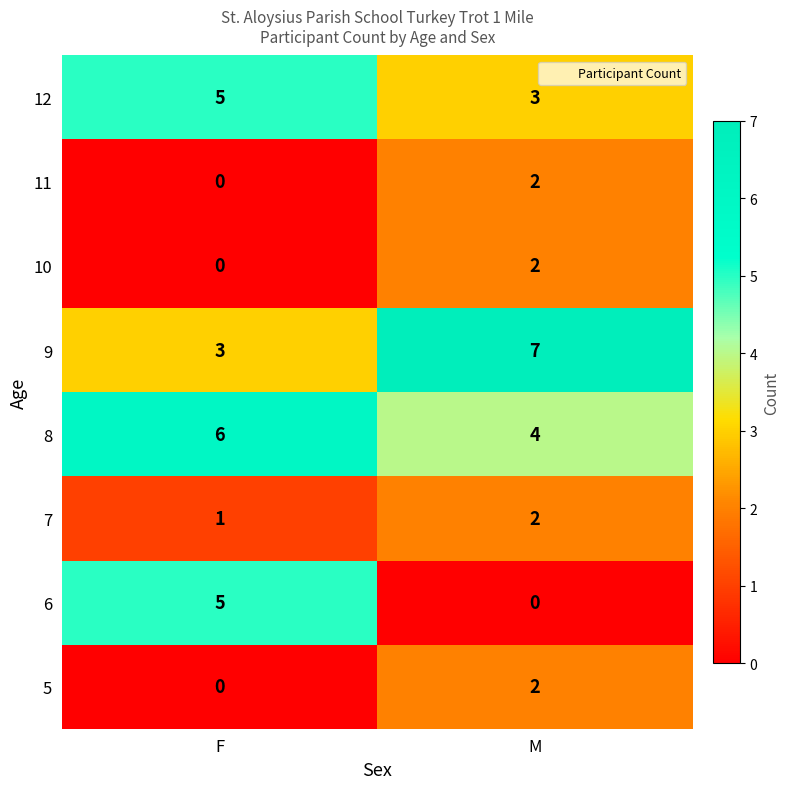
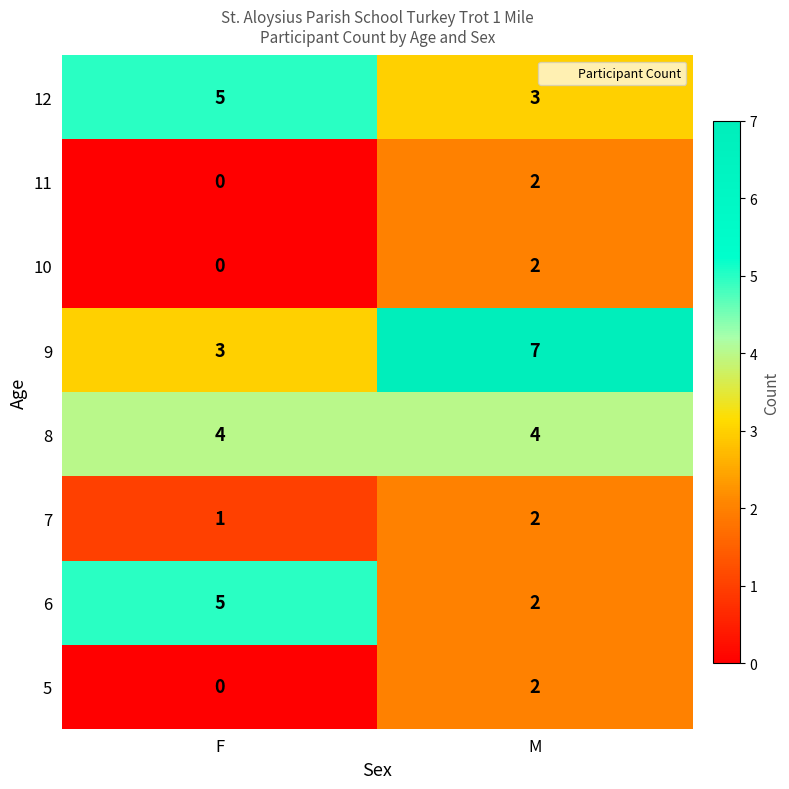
  {
    "12": {
      "F": 5,
      "M": 3
    },
    "11": {
      "F": 0,
      "M": 2
    },
    "10": {
      "F": 0,
      "M": 2
    },
    "9": {
      "F": 3,
      "M": 7
    },
    "8": {
-     "F": 6,
+     "F": 4,
      "M": 4
    },
    "7": {
      "F": 1,
      "M": 2
    },
    "6": {
      "F": 5,
-     "M": 0
+     "M": 2
    },
    "5": {
      "F": 0,
      "M": 2
    }
  }
